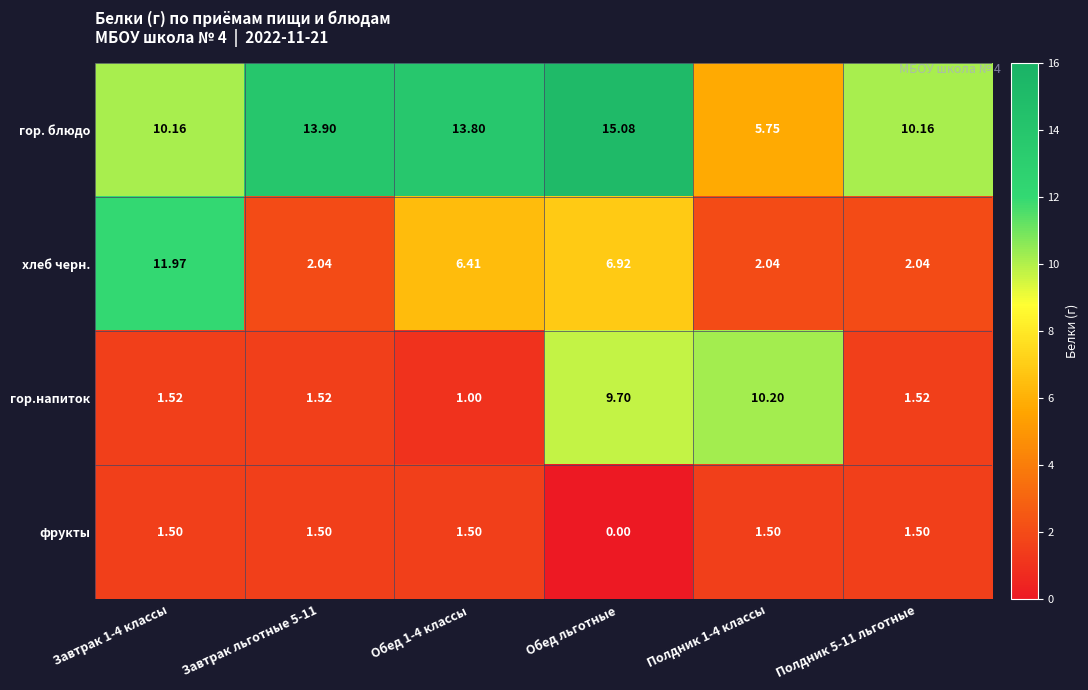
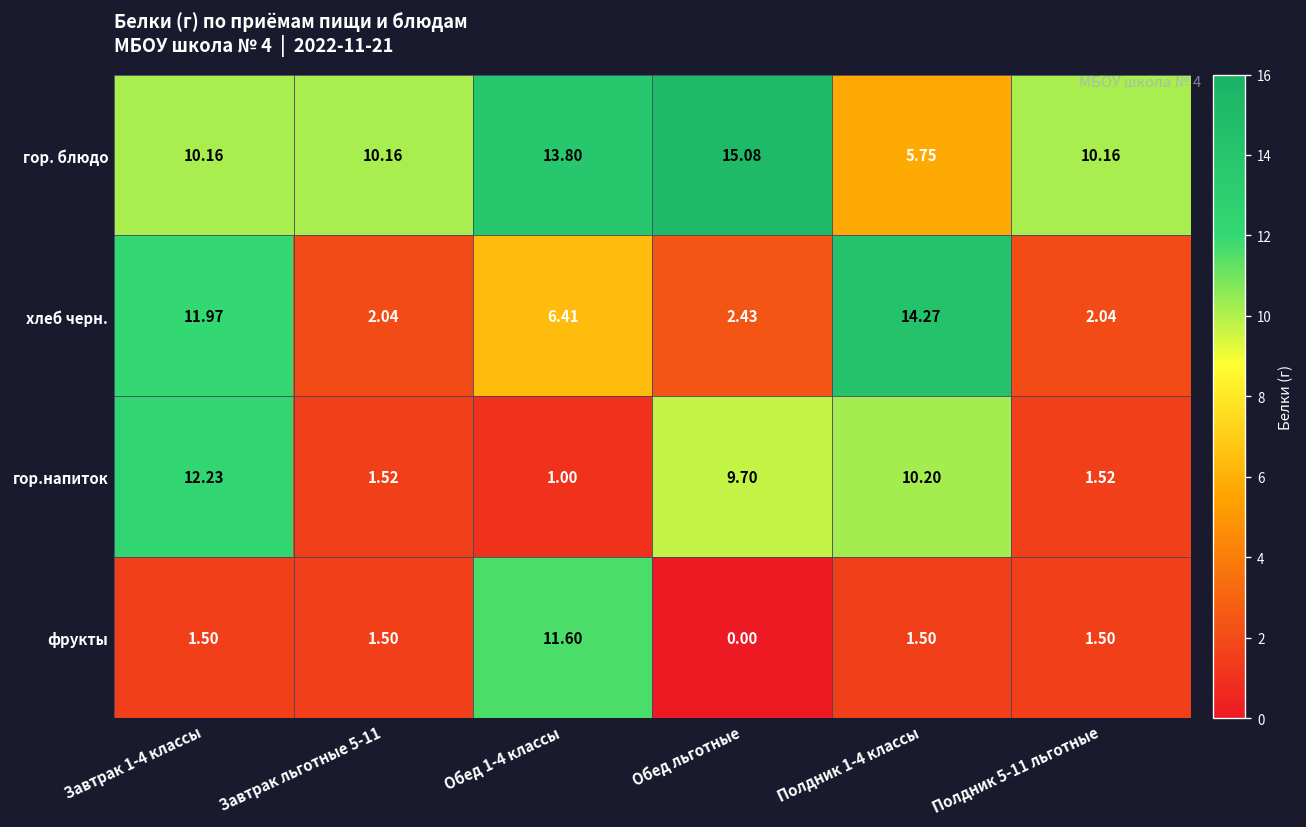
  {
    "гор. блюдо": {
      "Завтрак 1-4 классы": 10.16,
-     "Завтрак льготные 5-11": 13.90,
+     "Завтрак льготные 5-11": 10.16,
      "Обед 1-4 классы": 13.80,
      "Обед льготные": 15.08,
      "Полдник 1-4 классы": 5.75
    },
    "хлеб черн.": {
      "Завтрак 1-4 классы": 11.97,
      "Завтрак льготные 5-11": 2.04,
      "Обед 1-4 классы": 6.41,
-     "Обед льготные": 6.92,
-     "Полдник 1-4 классы": 2.04,
+     "Обед льготные": 2.43,
+     "Полдник 1-4 классы": 14.27,
      "Полдник 5-11 льготные": 2.04
    },
    "гор.напиток": {
-     "Завтрак 1-4 классы": 1.52,
+     "Завтрак 1-4 классы": 12.23,
      "Завтрак льготные 5-11": 1.52,
      "Обед 1-4 классы": 1.00,
      "Обед льготные": 9.70,
      "Полдник 1-4 классы": 10.20,
      "Полдник 5-11 льготные": 1.52
    },
    "фрукты": {
      "Завтрак 1-4 классы": 1.50,
      "Завтрак льготные 5-11": 1.50,
-     "Обед 1-4 классы": 1.50,
+     "Обед 1-4 классы": 11.60,
      "Обед льготные": 0.00,
      "Полдник 1-4 классы": 1.50,
      "Полдник 5-11 льготные": 1.50
    }
  }
